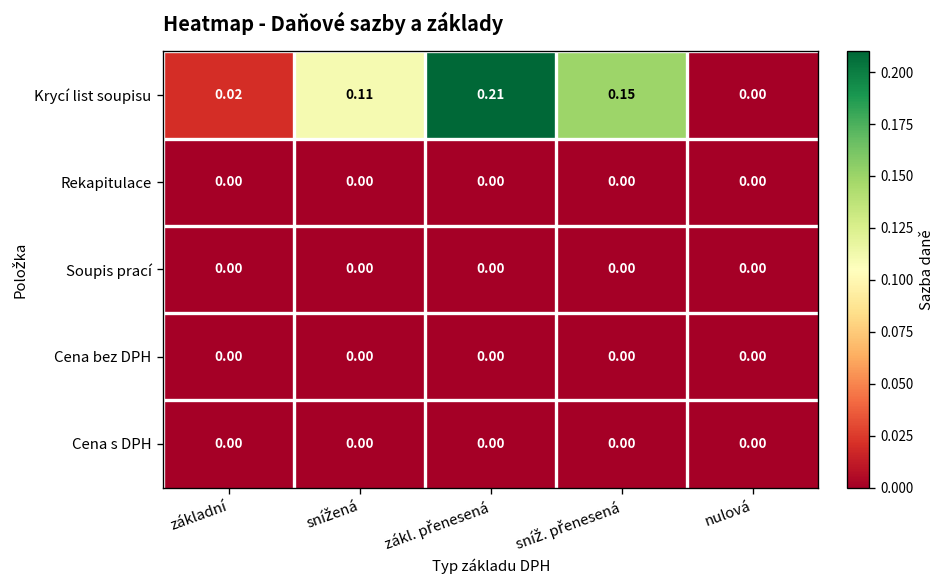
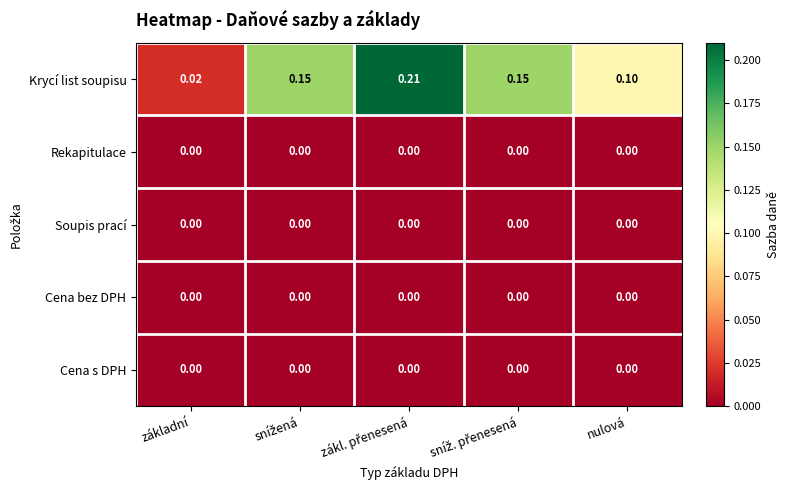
  {
    "Krycí list soupisu": {
      "základní": 0.02,
-     "snížená": 0.11,
+     "snížená": 0.15,
      "zákl. přenesená": 0.21,
      "sníž. přenesená": 0.15,
-     "nulová": 0.00
+     "nulová": 0.10
    },
    "Rekapitulace": {
      "základní": 0.00,
      "snížená": 0.00,
      "zákl. přenesená": 0.00,
      "sníž. přenesená": 0.00,
      "nulová": 0.00
    },
    "Soupis prací": {
      "základní": 0.00,
      "snížená": 0.00,
      "zákl. přenesená": 0.00,
      "sníž. přenesená": 0.00,
      "nulová": 0.00
    },
    "Cena bez DPH": {
      "základní": 0.00,
      "snížená": 0.00,
      "zákl. přenesená": 0.00,
      "sníž. přenesená": 0.00,
      "nulová": 0.00
    },
    "Cena s DPH": {
      "základní": 0.00,
      "snížená": 0.00,
      "zákl. přenesená": 0.00,
      "sníž. přenesená": 0.00,
      "nulová": 0.00
    }
  }
